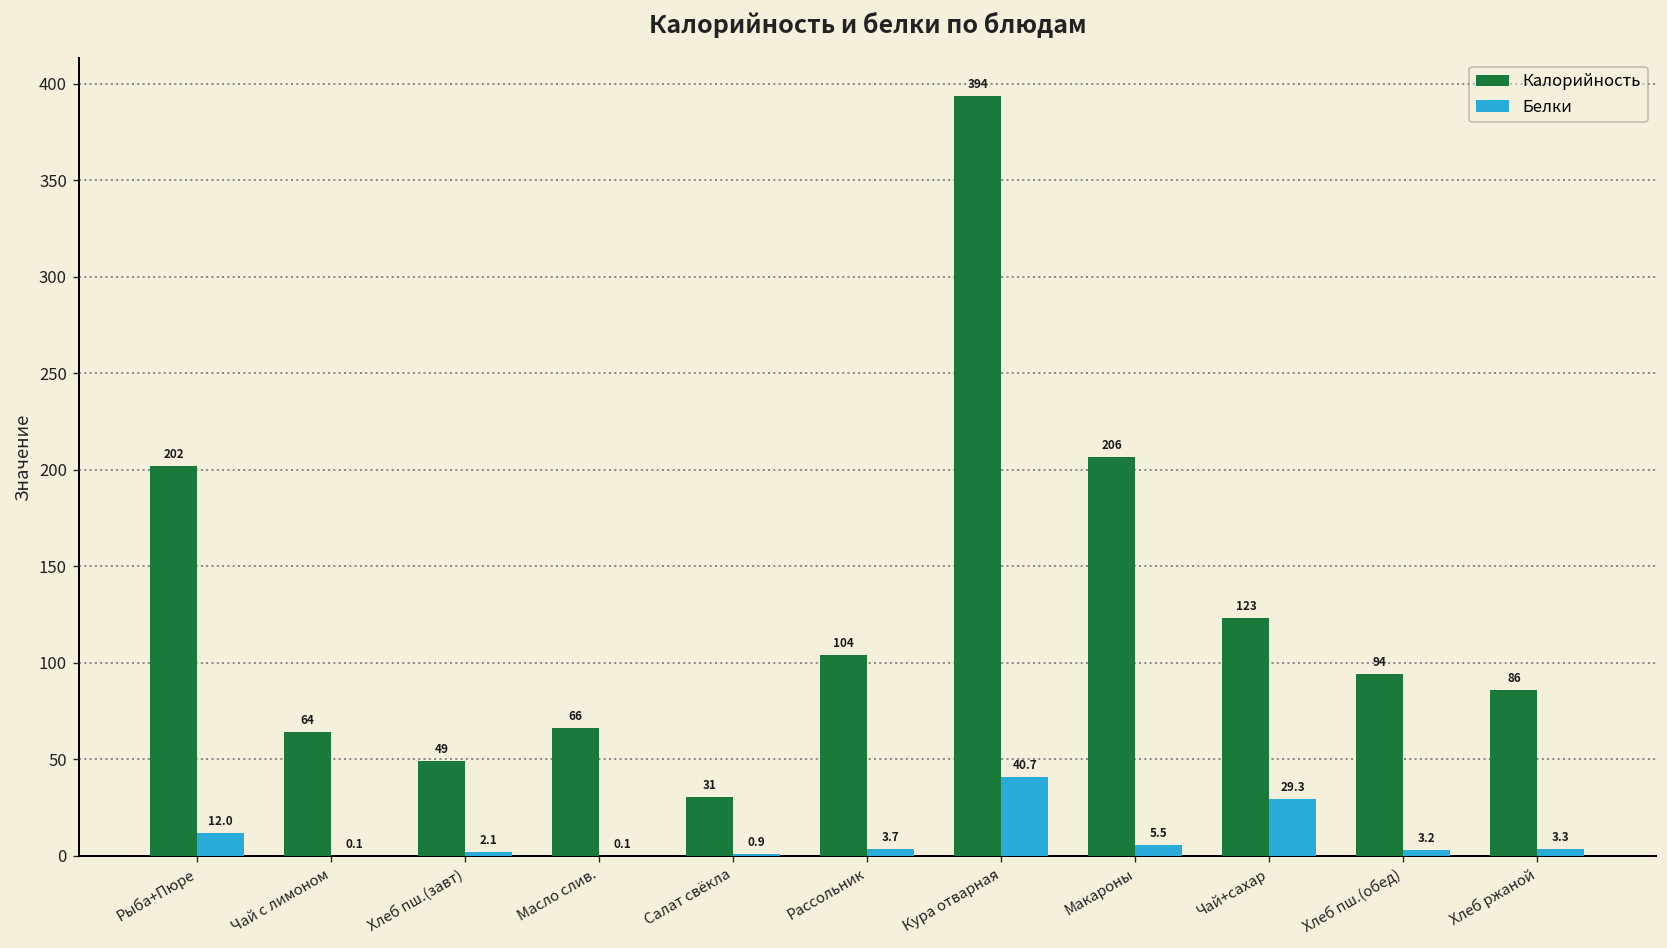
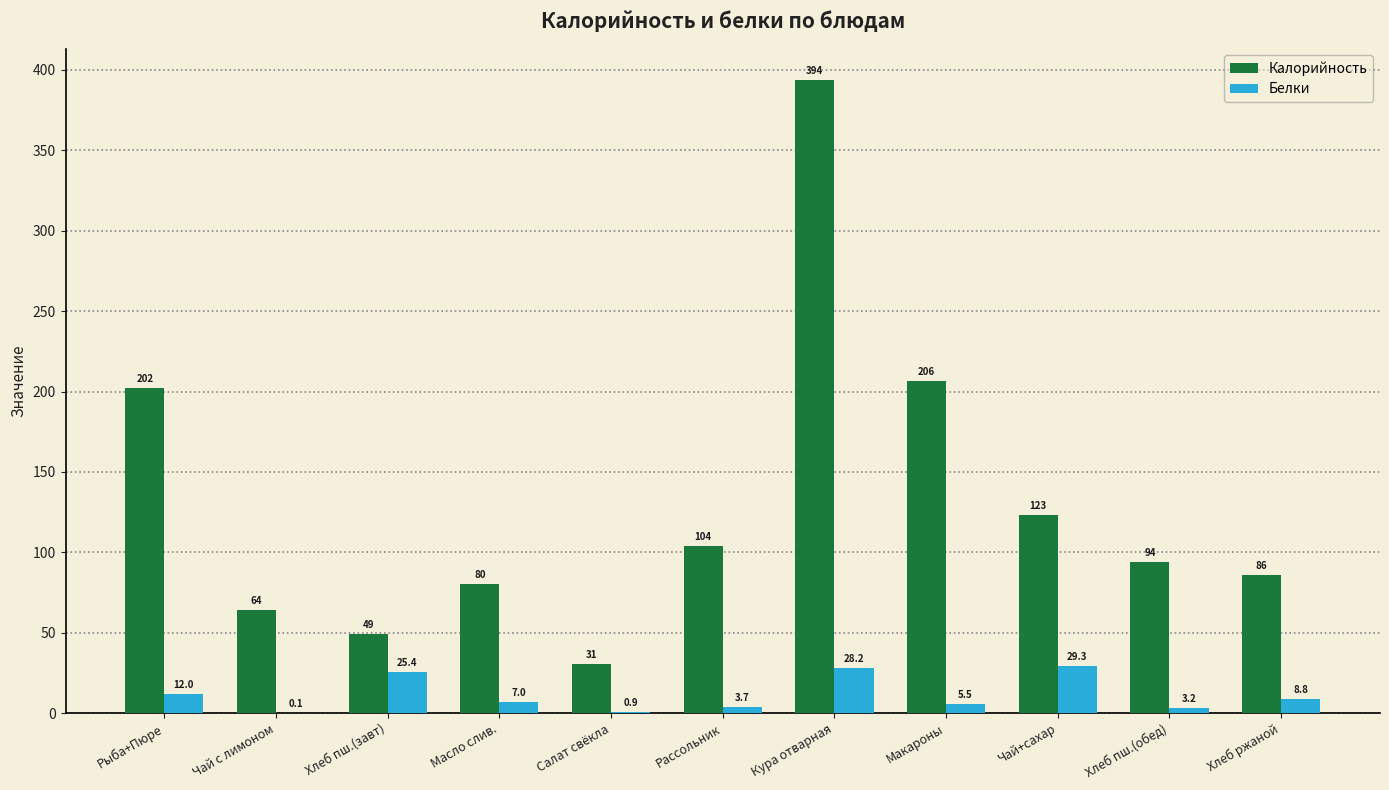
  {
    "Калорийность": {
      "Рыба+Пюре": 202,
      "Чай с лимоном": 64,
      "Хлеб пш.(завт)": 49,
-     "Масло слив.": 66,
+     "Масло слив.": 80,
      "Салат свёкла": 31,
      "Рассольник": 104,
      "Кура отварная": 394,
      "Макароны": 206,
      "Чай+сахар": 123,
      "Хлеб пш.(обед)": 94,
      "Хлеб ржаной": 86
    },
    "Белки": {
      "Рыба+Пюре": 12.0,
      "Чай с лимоном": 0.1,
-     "Хлеб пш.(завт)": 2.1,
-     "Масло слив.": 0.1,
+     "Хлеб пш.(завт)": 25.4,
+     "Масло слив.": 7.0,
      "Салат свёкла": 0.9,
      "Рассольник": 3.7,
-     "Кура отварная": 40.7,
+     "Кура отварная": 28.2,
      "Макароны": 5.5,
      "Чай+сахар": 29.3,
      "Хлеб пш.(обед)": 3.2,
-     "Хлеб ржаной": 3.3
+     "Хлеб ржаной": 8.8
    }
  }
